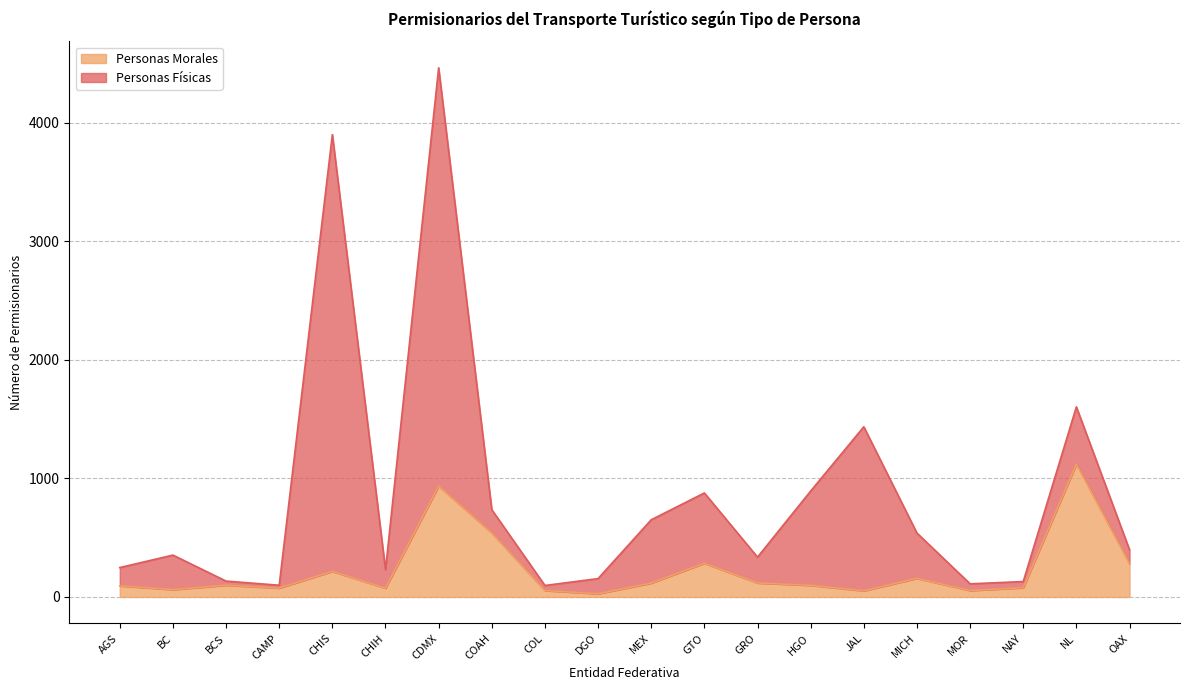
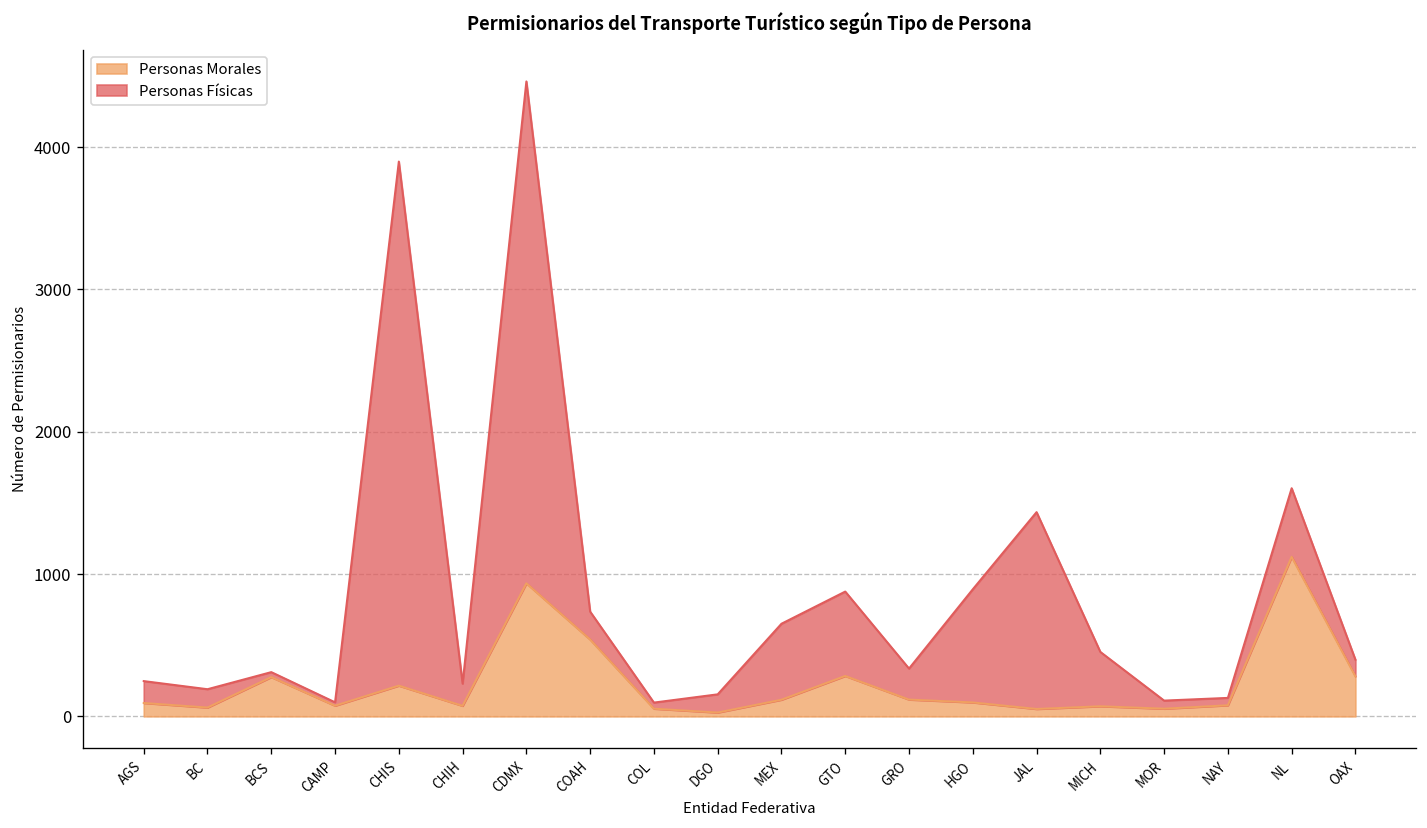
  {
    "Personas Morales": {
      "AGS": 90,
      "BC": 60,
-     "BCS": 100,
+     "BCS": 280,
      "CAMP": 80,
      "CHIS": 220,
      "CHIH": 70,
      "CDMX": 940,
      "COAH": 540,
      "COL": 50,
      "DGO": 30,
      "MEX": 120,
      "GTO": 280,
      "GRO": 120,
      "HGO": 100,
      "JAL": 50,
-     "MICH": 160,
+     "MICH": 70,
      "MOR": 50,
      "NAY": 80,
      "NL": 1120,
      "OAX": 280
    },
    "Personas Físicas": {
      "AGS": 150,
-     "BC": 290,
+     "BC": 130,
      "BCS": 40,
      "CAMP": 20,
      "CHIS": 3680,
      "CHIH": 160,
      "CDMX": 3530,
      "COAH": 200,
      "COL": 40,
      "DGO": 130,
      "MEX": 530,
      "GTO": 590,
      "GRO": 220,
      "HGO": 800,
      "JAL": 1380,
      "MICH": 380,
      "MOR": 60,
      "NAY": 50,
      "NL": 480,
      "OAX": 120
    }
  }
